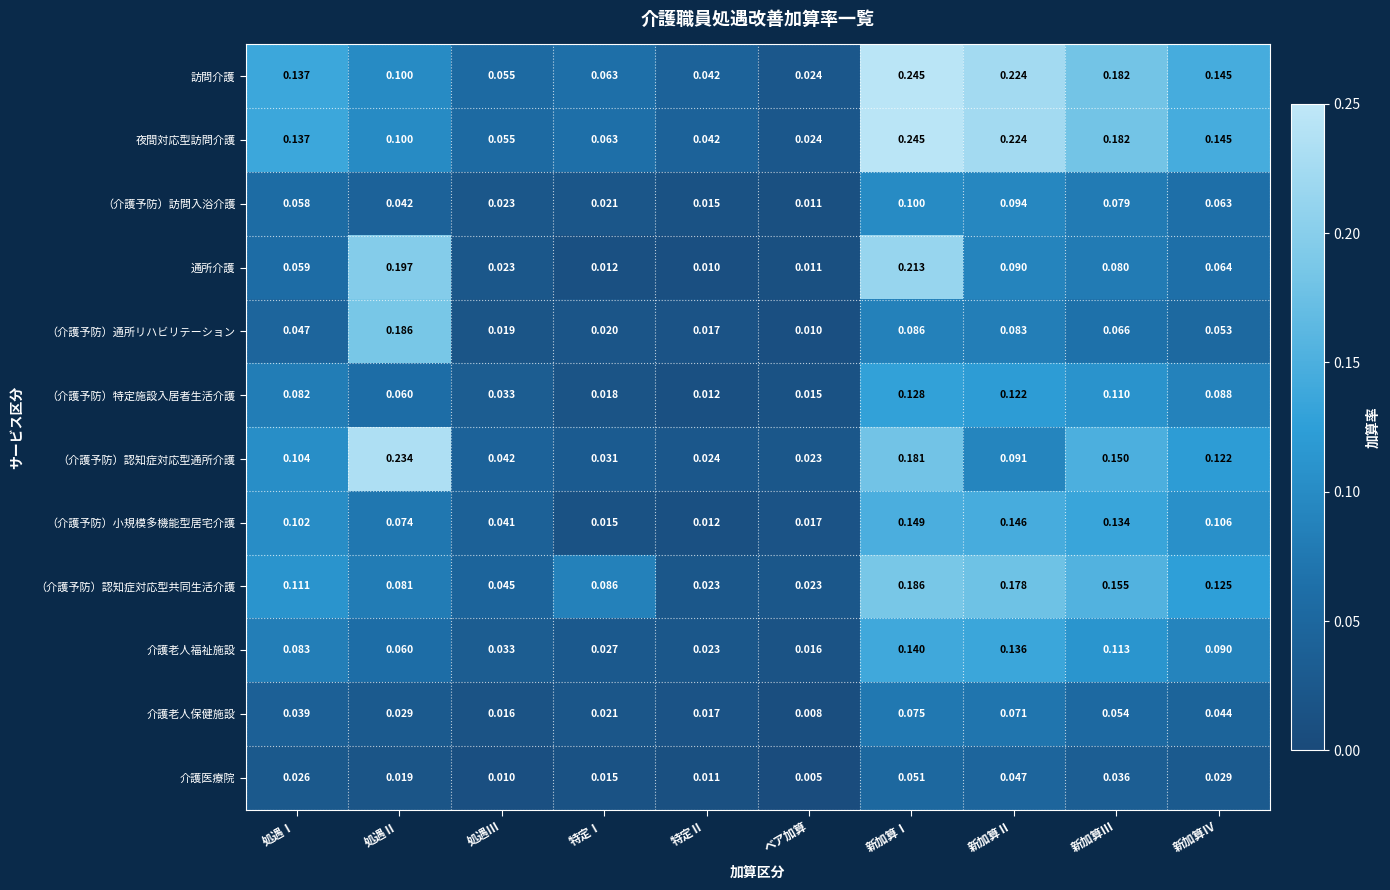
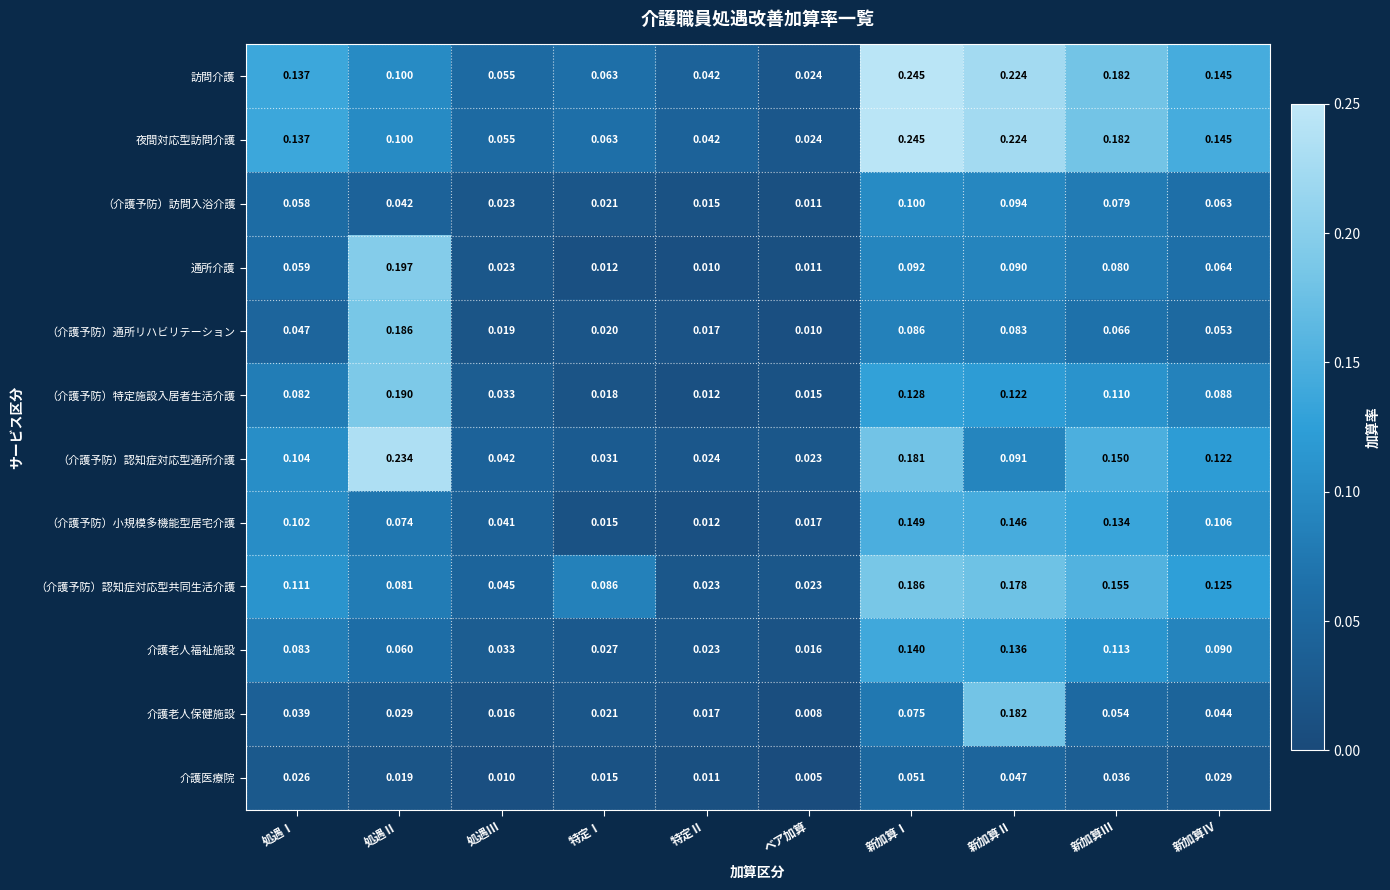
  {
    "訪問介護": {
      "処遇Ⅰ": 0.137,
      "処遇Ⅱ": 0.100,
      "処遇Ⅲ": 0.055,
      "特定Ⅰ": 0.063,
      "特定Ⅱ": 0.042,
      "ベア加算": 0.024,
      "新加算Ⅰ": 0.245,
      "新加算Ⅱ": 0.224,
      "新加算Ⅲ": 0.182,
      "新加算Ⅳ": 0.145
    },
    "夜間対応型訪問介護": {
      "処遇Ⅰ": 0.137,
      "処遇Ⅱ": 0.100,
      "処遇Ⅲ": 0.055,
      "特定Ⅰ": 0.063,
      "特定Ⅱ": 0.042,
      "ベア加算": 0.024,
      "新加算Ⅰ": 0.245,
      "新加算Ⅱ": 0.224,
      "新加算Ⅲ": 0.182,
      "新加算Ⅳ": 0.145
    },
    "（介護予防）訪問入浴介護": {
      "処遇Ⅰ": 0.058,
      "処遇Ⅱ": 0.042,
      "処遇Ⅲ": 0.023,
      "特定Ⅰ": 0.021,
      "特定Ⅱ": 0.015,
      "ベア加算": 0.011,
      "新加算Ⅰ": 0.100,
      "新加算Ⅱ": 0.094,
      "新加算Ⅲ": 0.079,
      "新加算Ⅳ": 0.063
    },
    "通所介護": {
      "処遇Ⅰ": 0.059,
      "処遇Ⅱ": 0.197,
      "処遇Ⅲ": 0.023,
      "特定Ⅰ": 0.012,
      "特定Ⅱ": 0.010,
      "ベア加算": 0.011,
-     "新加算Ⅰ": 0.213,
+     "新加算Ⅰ": 0.092,
      "新加算Ⅱ": 0.090,
      "新加算Ⅲ": 0.080,
      "新加算Ⅳ": 0.064
    },
    "（介護予防）通所リハビリテーション": {
      "処遇Ⅰ": 0.047,
      "処遇Ⅱ": 0.186,
      "処遇Ⅲ": 0.019,
      "特定Ⅰ": 0.020,
      "特定Ⅱ": 0.017,
      "ベア加算": 0.010,
      "新加算Ⅰ": 0.086,
      "新加算Ⅱ": 0.083,
      "新加算Ⅲ": 0.066,
      "新加算Ⅳ": 0.053
    },
    "（介護予防）特定施設入居者生活介護": {
      "処遇Ⅰ": 0.082,
-     "処遇Ⅱ": 0.060,
+     "処遇Ⅱ": 0.190,
      "処遇Ⅲ": 0.033,
      "特定Ⅰ": 0.018,
      "特定Ⅱ": 0.012,
      "ベア加算": 0.015,
      "新加算Ⅰ": 0.128,
      "新加算Ⅱ": 0.122,
      "新加算Ⅲ": 0.110,
      "新加算Ⅳ": 0.088
    },
    "（介護予防）認知症対応型通所介護": {
      "処遇Ⅰ": 0.104,
      "処遇Ⅱ": 0.234,
      "処遇Ⅲ": 0.042,
      "特定Ⅰ": 0.031,
      "特定Ⅱ": 0.024,
      "ベア加算": 0.023,
      "新加算Ⅰ": 0.181,
      "新加算Ⅱ": 0.091,
      "新加算Ⅲ": 0.150,
      "新加算Ⅳ": 0.122
    },
    "（介護予防）小規模多機能型居宅介護": {
      "処遇Ⅰ": 0.102,
      "処遇Ⅱ": 0.074,
      "処遇Ⅲ": 0.041,
      "特定Ⅰ": 0.015,
      "特定Ⅱ": 0.012,
      "ベア加算": 0.017,
      "新加算Ⅰ": 0.149,
      "新加算Ⅱ": 0.146,
      "新加算Ⅲ": 0.134,
      "新加算Ⅳ": 0.106
    },
    "（介護予防）認知症対応型共同生活介護": {
      "処遇Ⅰ": 0.111,
      "処遇Ⅱ": 0.081,
      "処遇Ⅲ": 0.045,
      "特定Ⅰ": 0.086,
      "特定Ⅱ": 0.023,
      "ベア加算": 0.023,
      "新加算Ⅰ": 0.186,
      "新加算Ⅱ": 0.178,
      "新加算Ⅲ": 0.155,
      "新加算Ⅳ": 0.125
    },
    "介護老人福祉施設": {
      "処遇Ⅰ": 0.083,
      "処遇Ⅱ": 0.060,
      "処遇Ⅲ": 0.033,
      "特定Ⅰ": 0.027,
      "特定Ⅱ": 0.023,
      "ベア加算": 0.016,
      "新加算Ⅰ": 0.140,
      "新加算Ⅱ": 0.136,
      "新加算Ⅲ": 0.113,
      "新加算Ⅳ": 0.090
    },
    "介護老人保健施設": {
      "処遇Ⅰ": 0.039,
      "処遇Ⅱ": 0.029,
      "処遇Ⅲ": 0.016,
      "特定Ⅰ": 0.021,
      "特定Ⅱ": 0.017,
      "ベア加算": 0.008,
      "新加算Ⅰ": 0.075,
-     "新加算Ⅱ": 0.071,
+     "新加算Ⅱ": 0.182,
      "新加算Ⅲ": 0.054,
      "新加算Ⅳ": 0.044
    },
    "介護医療院": {
      "処遇Ⅰ": 0.026,
      "処遇Ⅱ": 0.019,
      "処遇Ⅲ": 0.010,
      "特定Ⅰ": 0.015,
      "特定Ⅱ": 0.011,
      "ベア加算": 0.005,
      "新加算Ⅰ": 0.051,
      "新加算Ⅱ": 0.047,
      "新加算Ⅲ": 0.036,
      "新加算Ⅳ": 0.029
    }
  }
